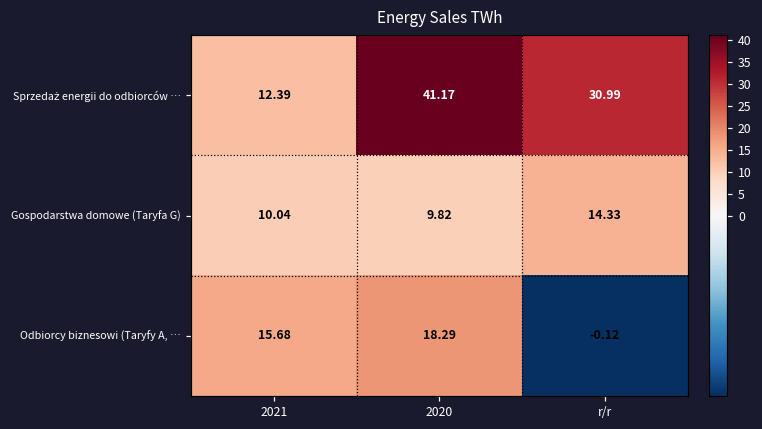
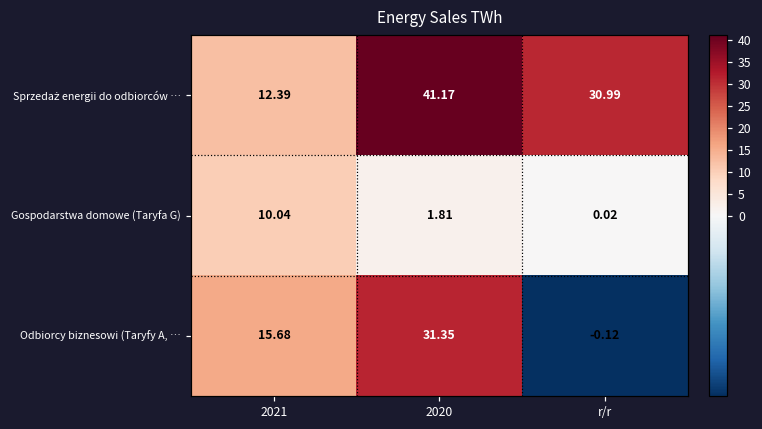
  {
    "Sprzedaż energii do odbiorców …": {
      "2021": 12.39,
      "2020": 41.17,
      "r/r": 30.99
    },
    "Gospodarstwa domowe (Taryfa G)": {
      "2021": 10.04,
-     "2020": 9.82,
-     "r/r": 14.33
+     "2020": 1.81,
+     "r/r": 0.02
    },
    "Odbiorcy biznesowi (Taryfy A, …": {
      "2021": 15.68,
-     "2020": 18.29,
+     "2020": 31.35,
      "r/r": -0.12
    }
  }
